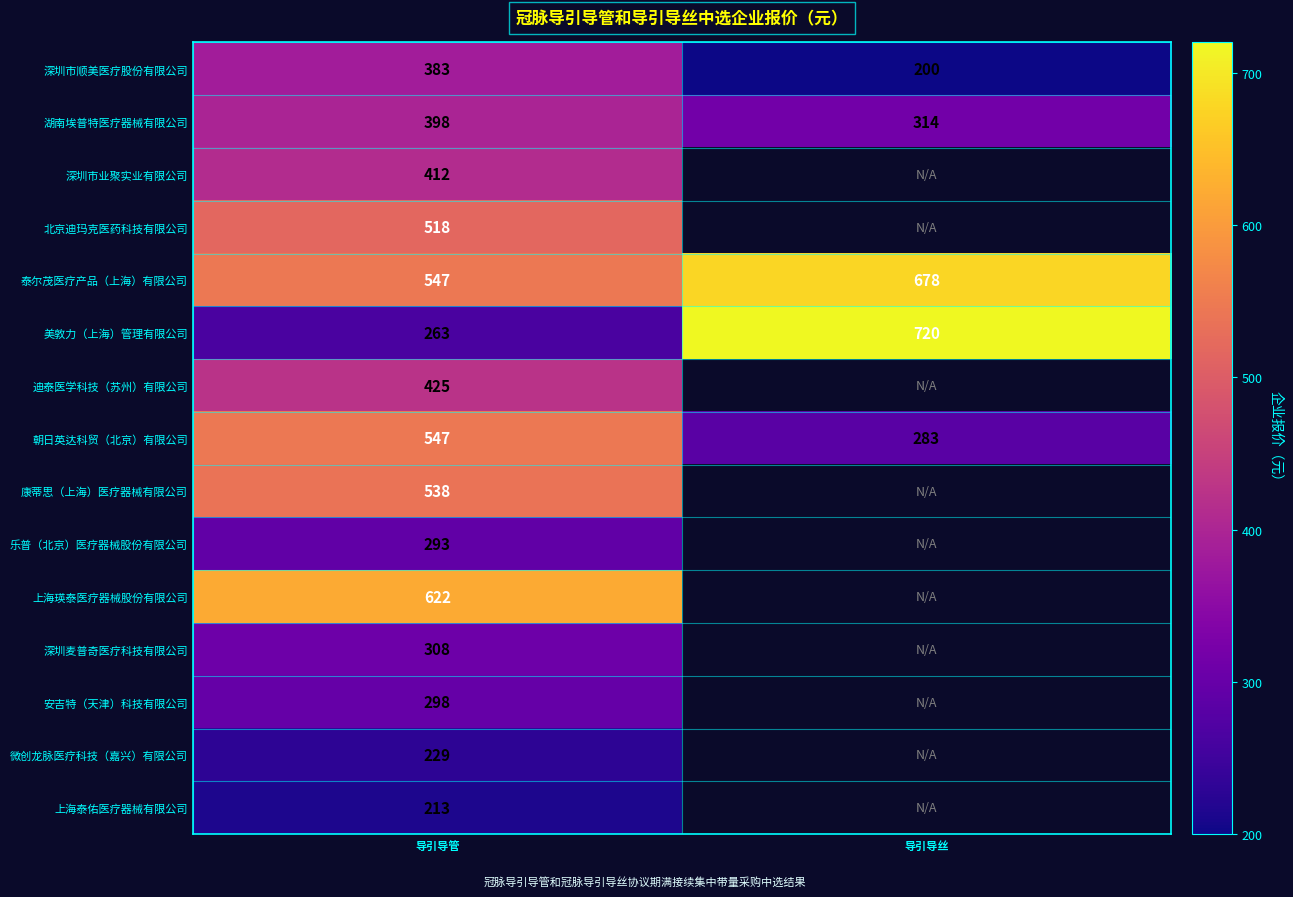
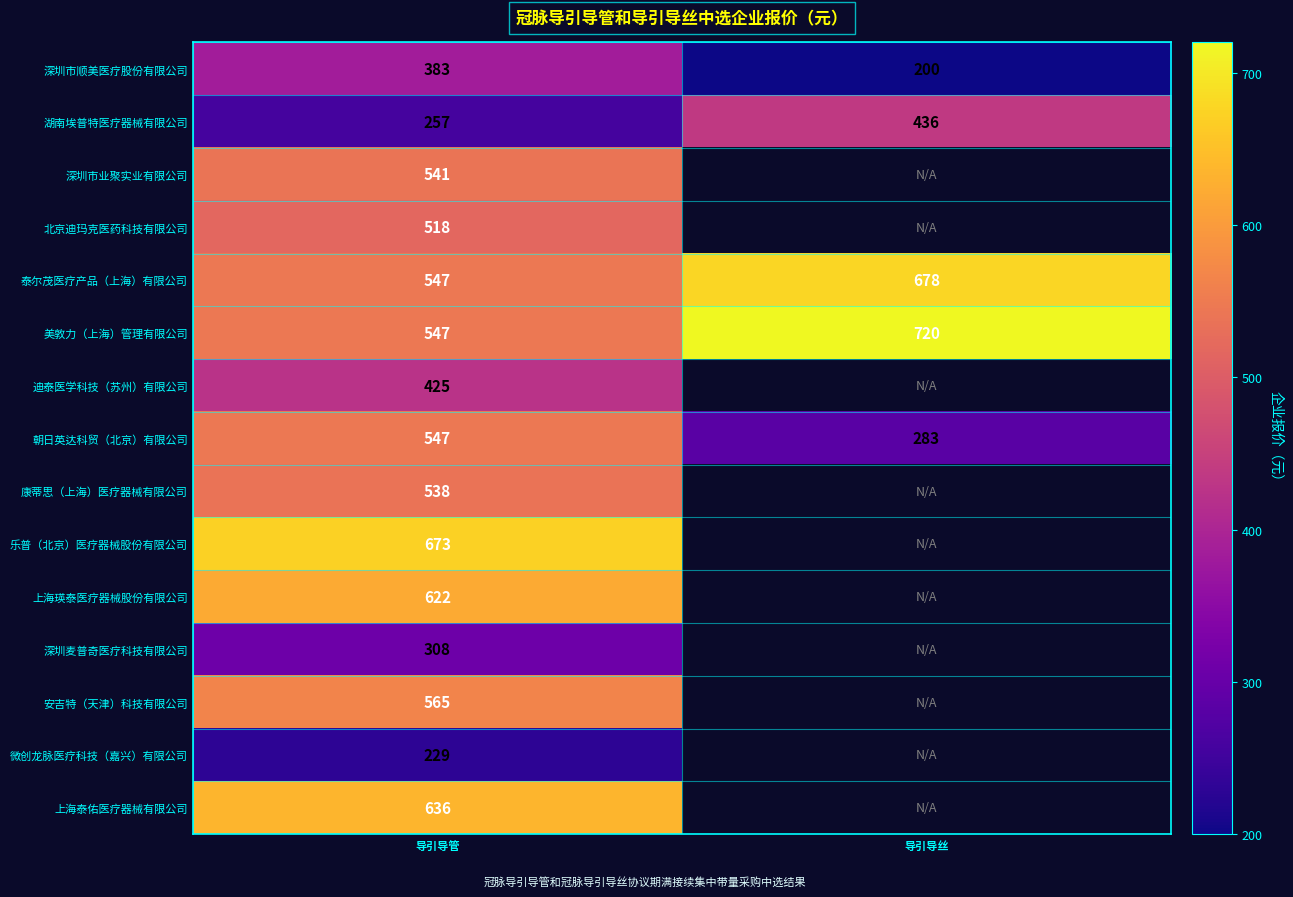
  {
    "湖南埃普特医疗器械有限公司": {
-     "导引导管": 398,
-     "导引导丝": 314
+     "导引导管": 257,
+     "导引导丝": 436
    },
    "深圳市业聚实业有限公司": {
-     "导引导管": 412
+     "导引导管": 541
    },
    "美敦力（上海）管理有限公司": {
-     "导引导管": 263
+     "导引导管": 547
    },
    "乐普（北京）医疗器械股份有限公司": {
-     "导引导管": 293
+     "导引导管": 673
    },
    "安吉特（天津）科技有限公司": {
-     "导引导管": 298
+     "导引导管": 565
    },
    "上海泰佑医疗器械有限公司": {
-     "导引导管": 213
+     "导引导管": 636
    }
  }
